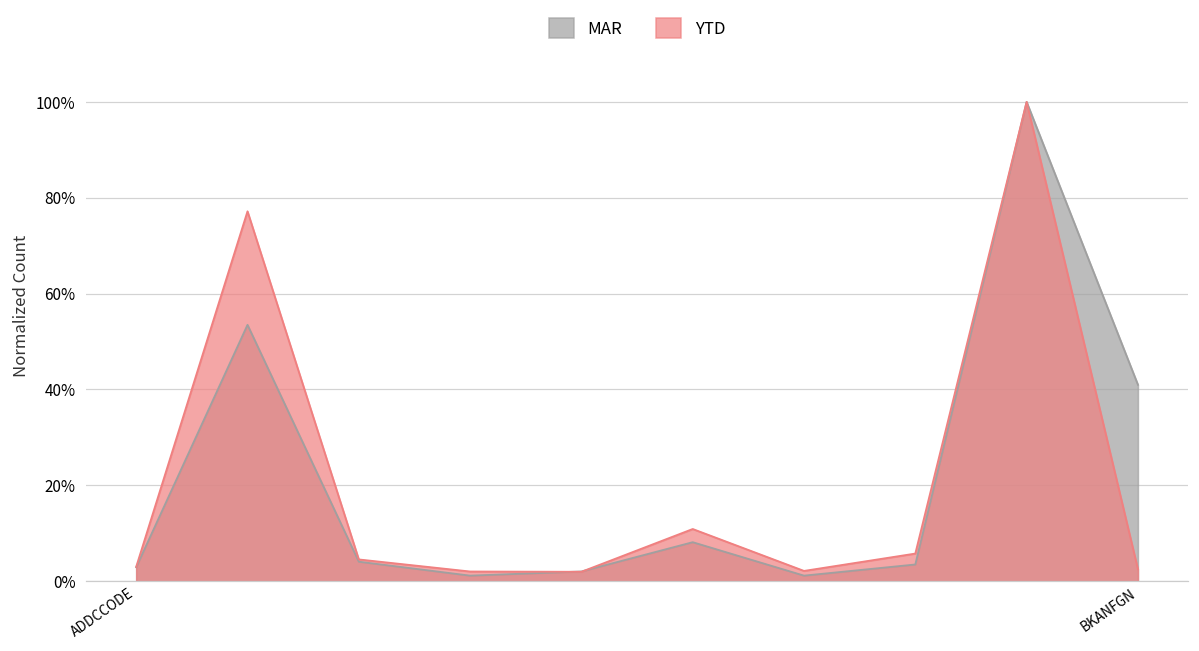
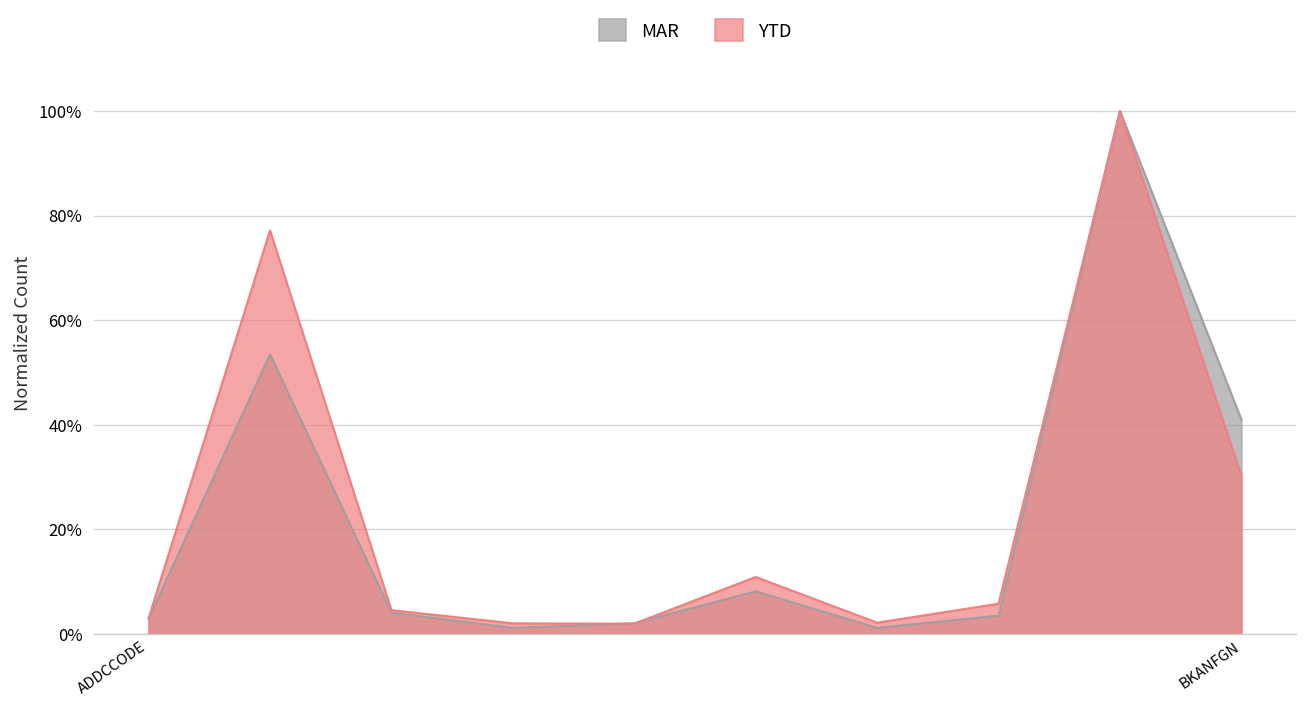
  {
    "MAR": {
      "BKANFGN": "41%"
    },
    "YTD": {
-     "BKANFGN": "3%"
+     "BKANFGN": "30%"
    }
  }
